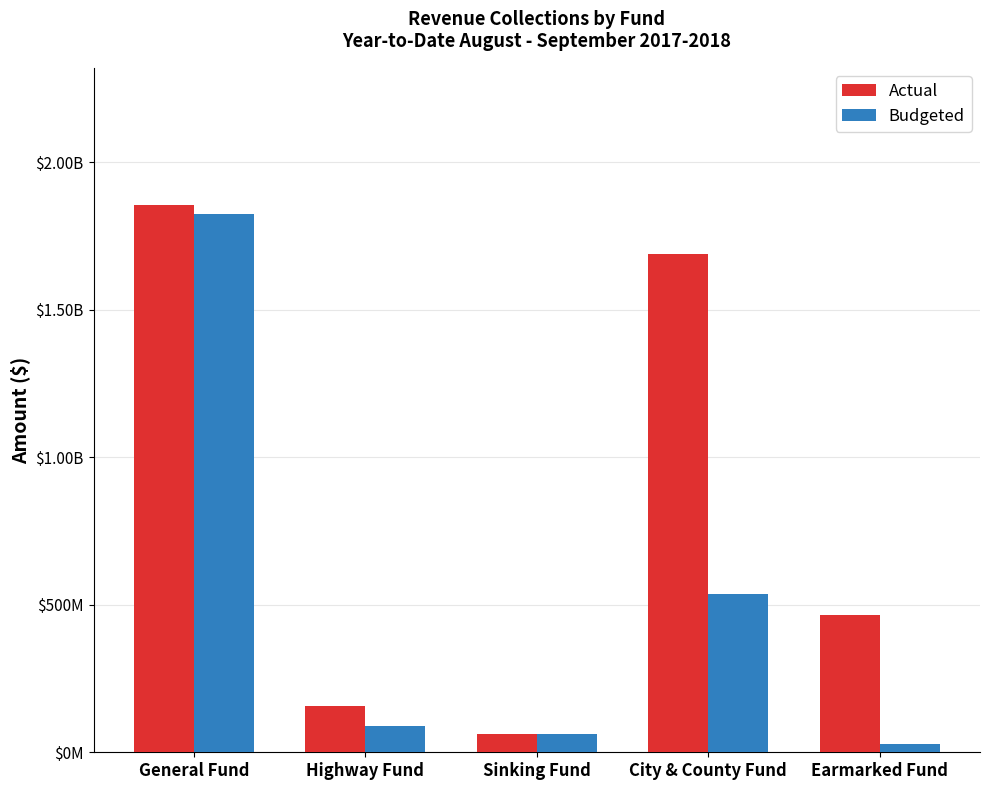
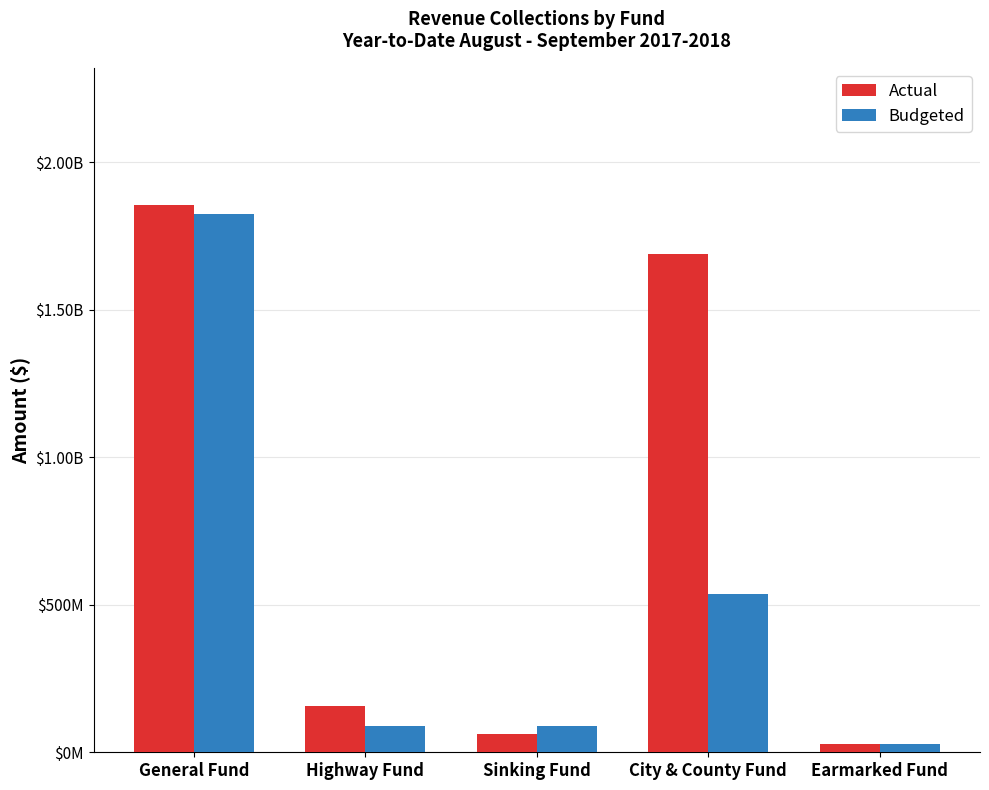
  {
    "Actual": {
      "General Fund": "$1860000000",
      "Highway Fund": "$160000000",
      "Sinking Fund": "$60000000",
      "City & County Fund": "$1690000000",
-     "Earmarked Fund": "$470000000"
+     "Earmarked Fund": "$30000000"
    },
    "Budgeted": {
      "General Fund": "$1830000000",
      "Highway Fund": "$90000000",
-     "Sinking Fund": "$60000000",
+     "Sinking Fund": "$90000000",
      "City & County Fund": "$540000000",
      "Earmarked Fund": "$30000000"
    }
  }
